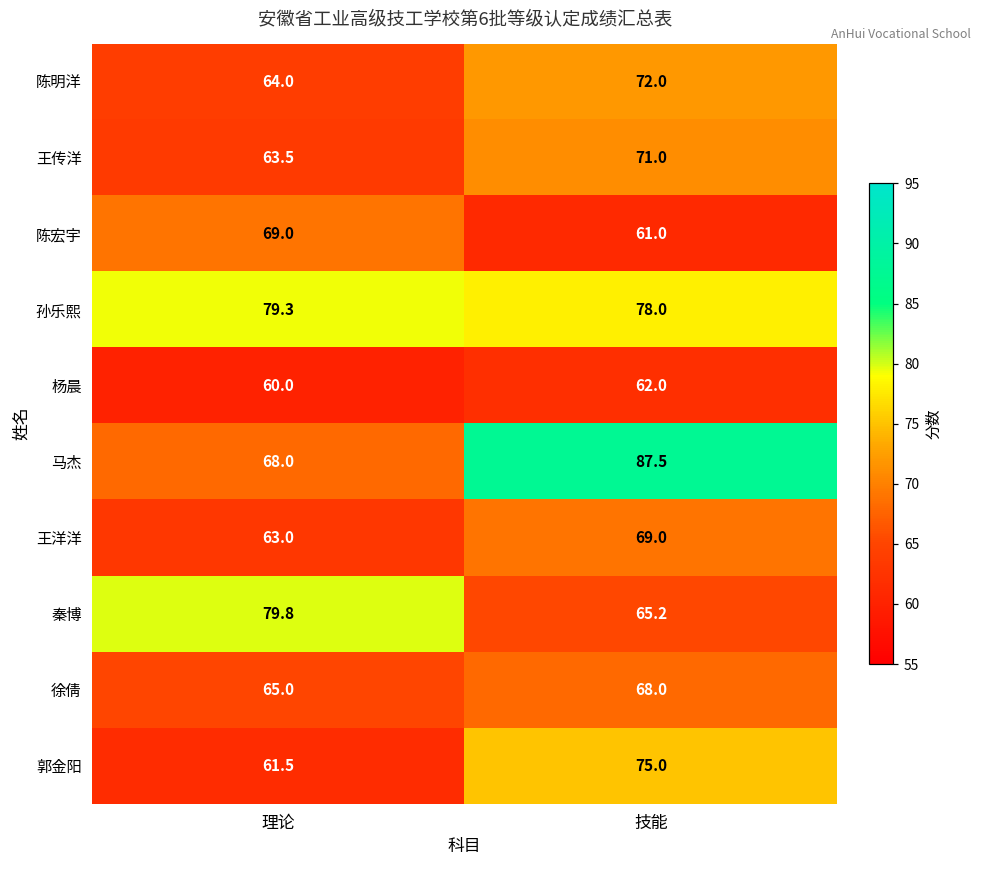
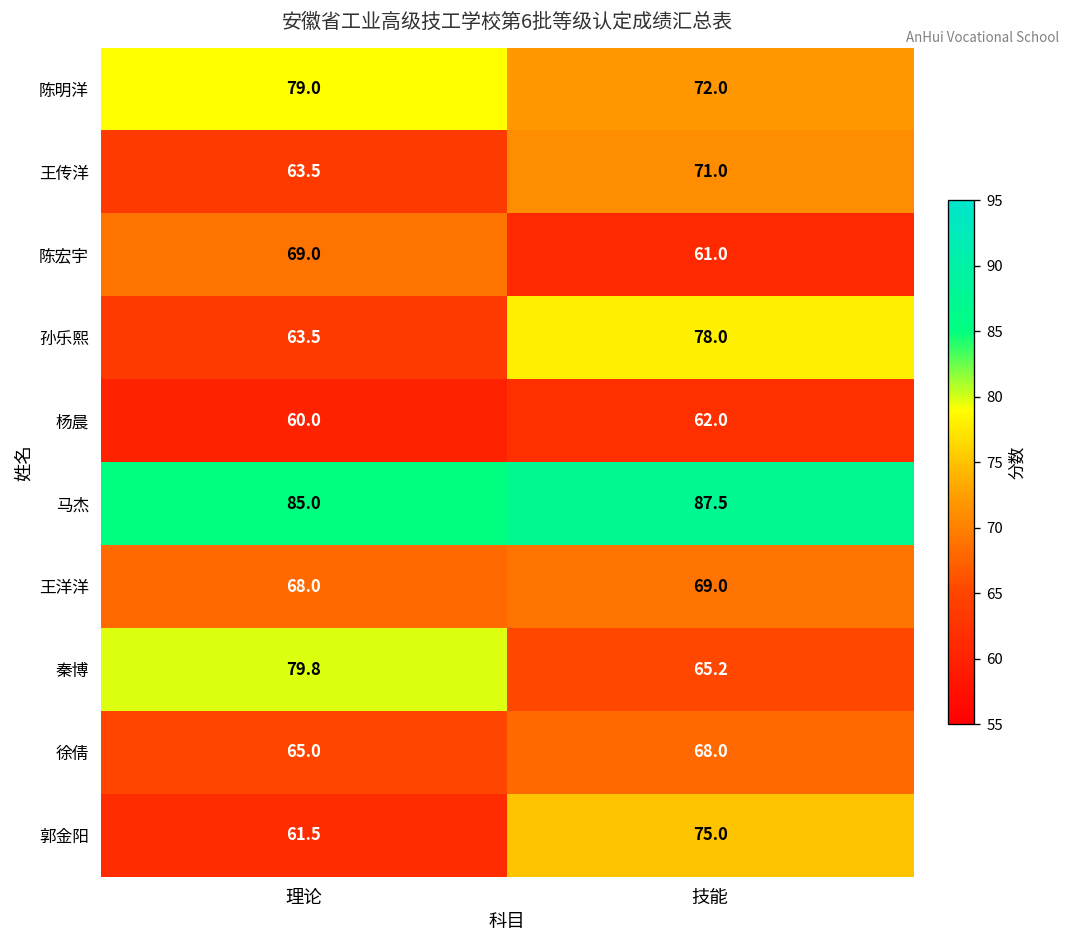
  {
    "陈明洋": {
-     "理论": 64.0,
+     "理论": 79.0,
      "技能": 72.0
    },
    "王传洋": {
      "理论": 63.5,
      "技能": 71.0
    },
    "陈宏宇": {
      "理论": 69.0,
      "技能": 61.0
    },
    "孙乐熙": {
-     "理论": 79.3,
+     "理论": 63.5,
      "技能": 78.0
    },
    "杨晨": {
      "理论": 60.0,
      "技能": 62.0
    },
    "马杰": {
-     "理论": 68.0,
+     "理论": 85.0,
      "技能": 87.5
    },
    "王洋洋": {
-     "理论": 63.0,
+     "理论": 68.0,
      "技能": 69.0
    },
    "秦博": {
      "理论": 79.8,
      "技能": 65.2
    },
    "徐倩": {
      "理论": 65.0,
      "技能": 68.0
    },
    "郭金阳": {
      "理论": 61.5,
      "技能": 75.0
    }
  }
